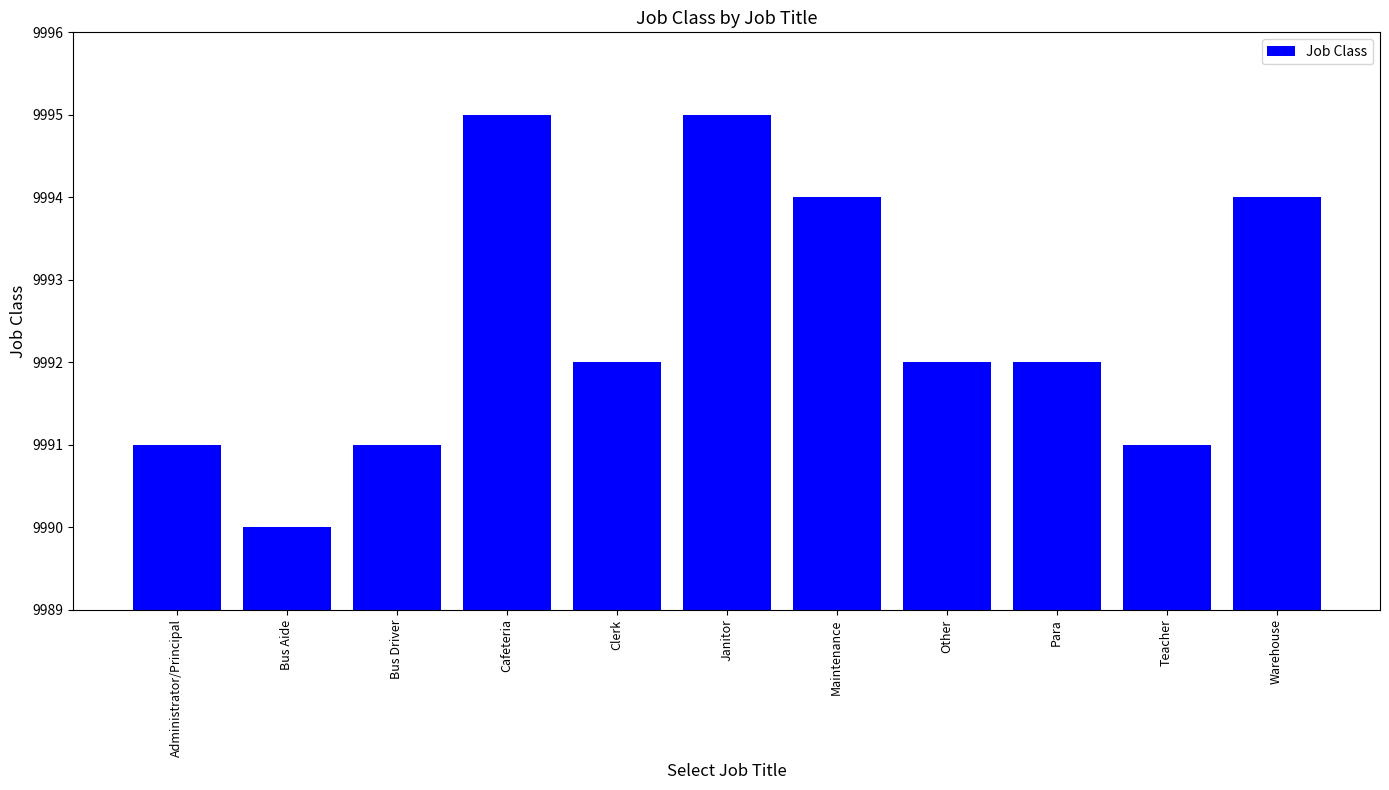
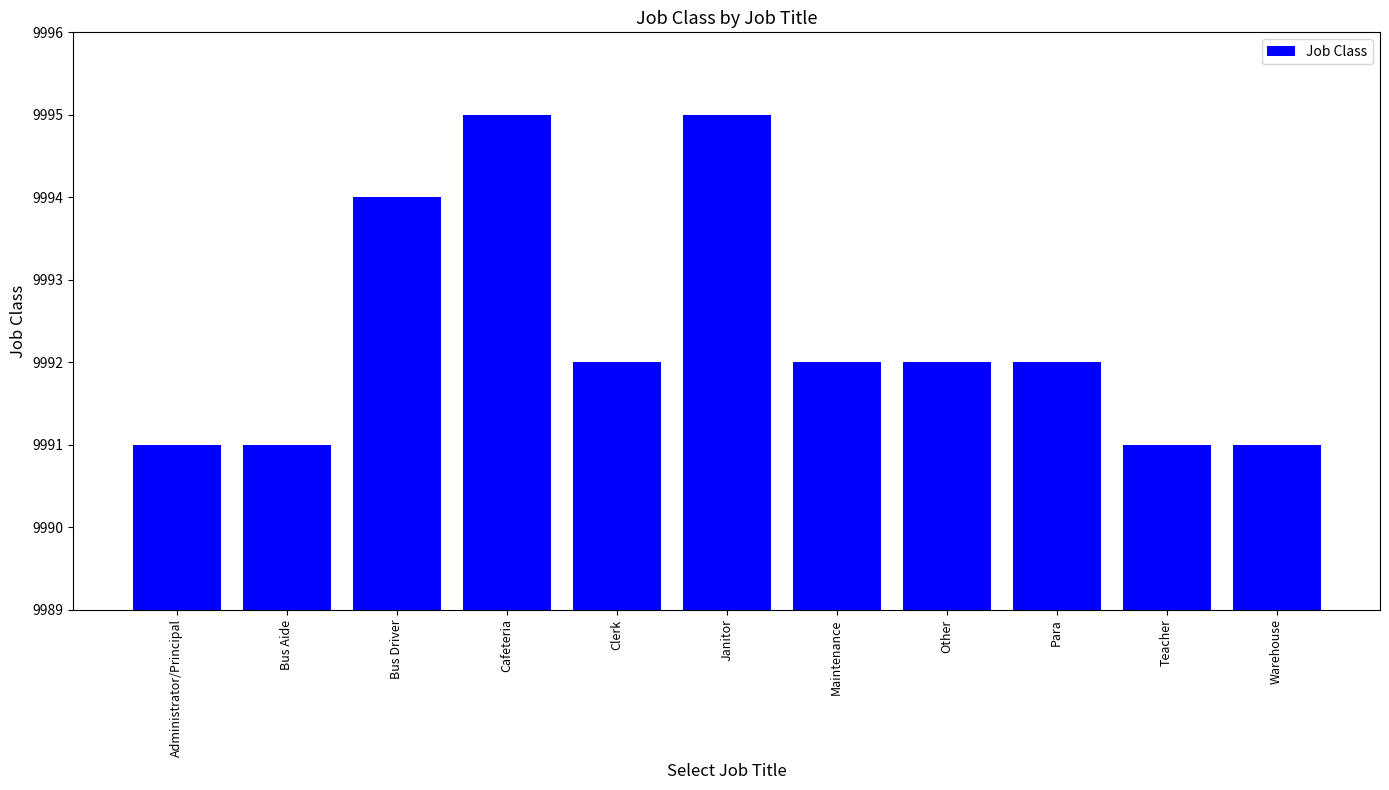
  {
    "Administrator/Principal": 9991,
-   "Bus Aide": 9990,
-   "Bus Driver": 9991,
+   "Bus Aide": 9991,
+   "Bus Driver": 9994,
    "Cafeteria": 9995,
    "Clerk": 9992,
    "Janitor": 9995,
-   "Maintenance": 9994,
+   "Maintenance": 9992,
    "Other": 9992,
    "Para": 9992,
    "Teacher": 9991,
-   "Warehouse": 9994
+   "Warehouse": 9991
  }
